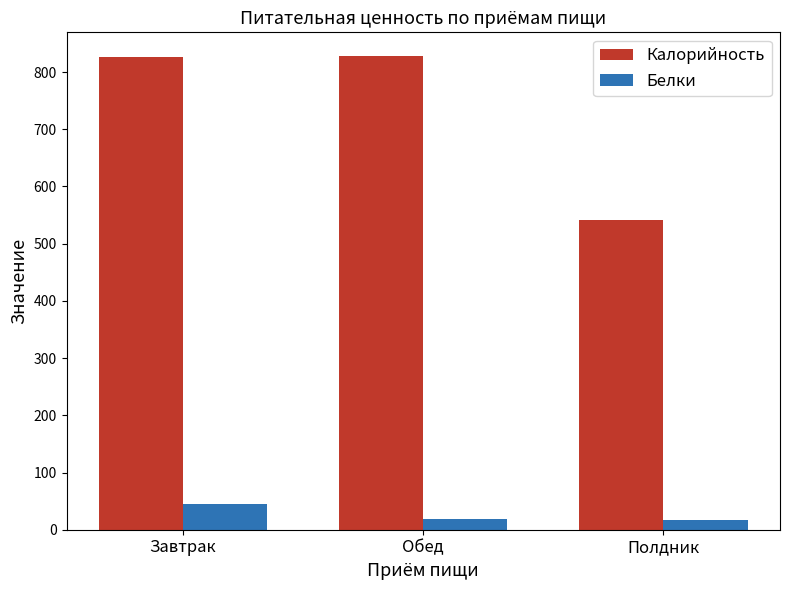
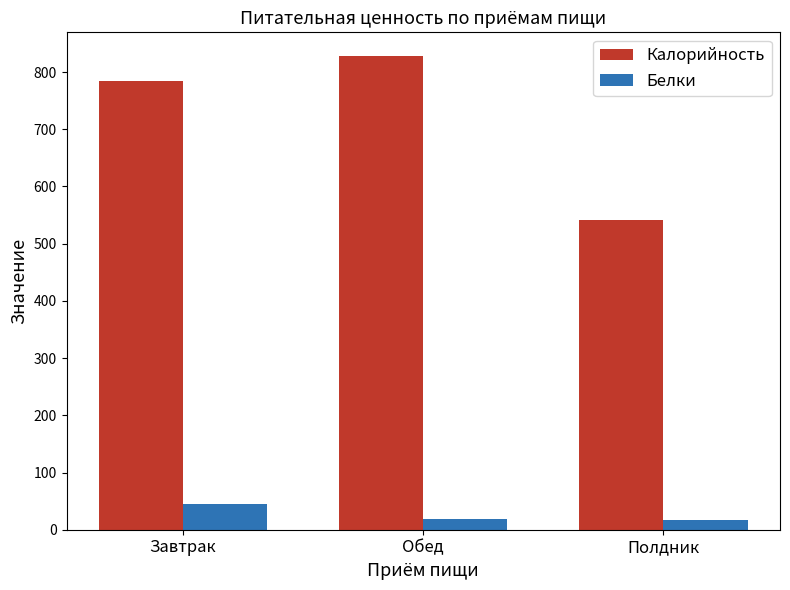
  {
    "Калорийность": {
-     "Завтрак": 830,
+     "Завтрак": 780,
      "Обед": 830,
      "Полдник": 540
    },
    "Белки": {
      "Завтрак": 50,
      "Обед": 20,
      "Полдник": 20
    }
  }
